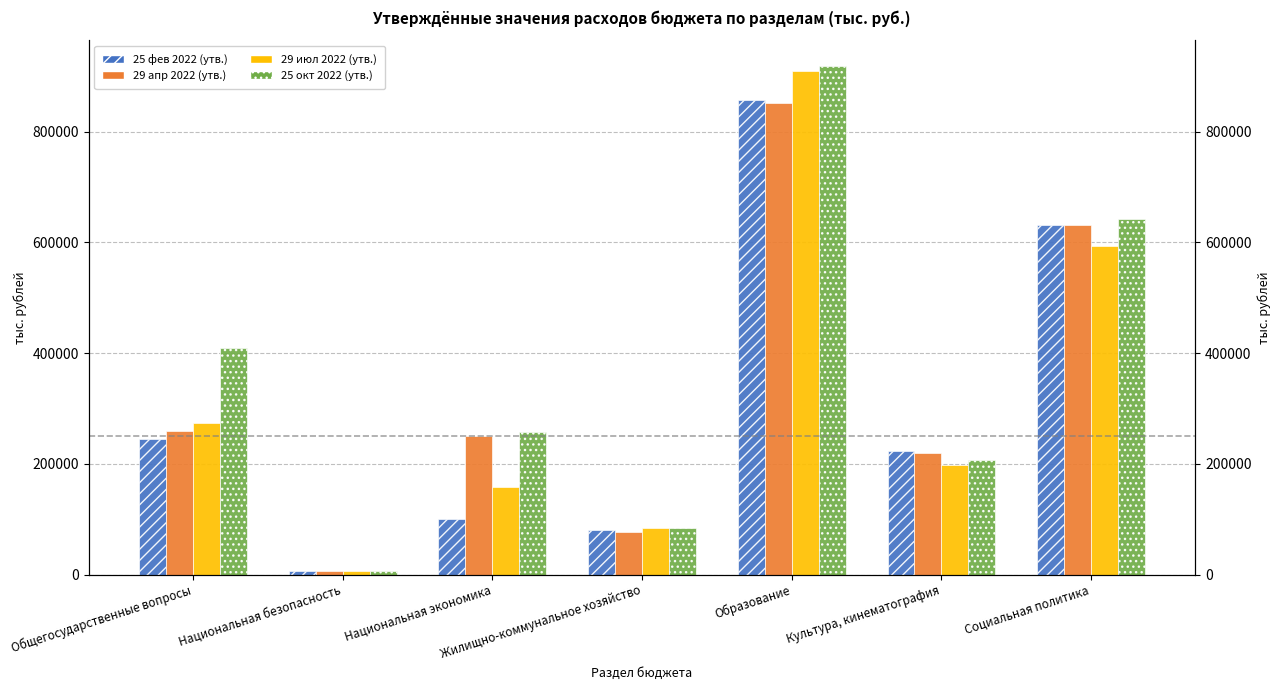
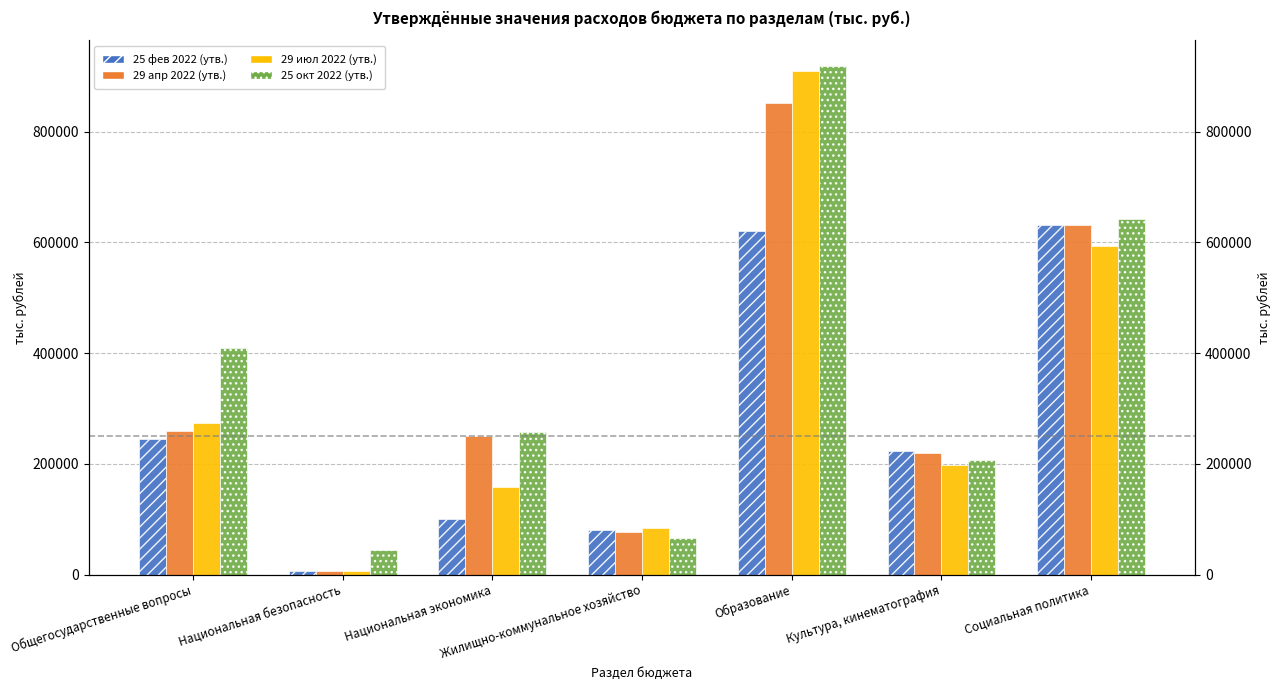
  {
    "25 фев 2022 (утв.)": {
      "Общегосударственные вопросы": 240000,
      "Национальная безопасность": 10000,
      "Национальная экономика": 100000,
      "Жилищно-коммунальное хозяйство": 80000,
-     "Образование": 860000,
+     "Образование": 620000,
      "Культура, кинематография": 220000,
      "Социальная политика": 630000
    },
    "29 апр 2022 (утв.)": {
      "Общегосударственные вопросы": 260000,
      "Национальная безопасность": 10000,
      "Национальная экономика": 250000,
      "Жилищно-коммунальное хозяйство": 80000,
      "Образование": 850000,
      "Культура, кинематография": 220000,
      "Социальная политика": 630000
    },
    "29 июл 2022 (утв.)": {
      "Общегосударственные вопросы": 270000,
      "Национальная безопасность": 10000,
      "Национальная экономика": 160000,
      "Жилищно-коммунальное хозяйство": 80000,
      "Образование": 910000,
      "Культура, кинематография": 200000,
      "Социальная политика": 590000
    },
    "25 окт 2022 (утв.)": {
      "Общегосударственные вопросы": 410000,
-     "Национальная безопасность": 10000,
+     "Национальная безопасность": 40000,
      "Национальная экономика": 260000,
-     "Жилищно-коммунальное хозяйство": 80000,
+     "Жилищно-коммунальное хозяйство": 70000,
      "Образование": 920000,
      "Культура, кинематография": 210000,
      "Социальная политика": 640000
    }
  }
